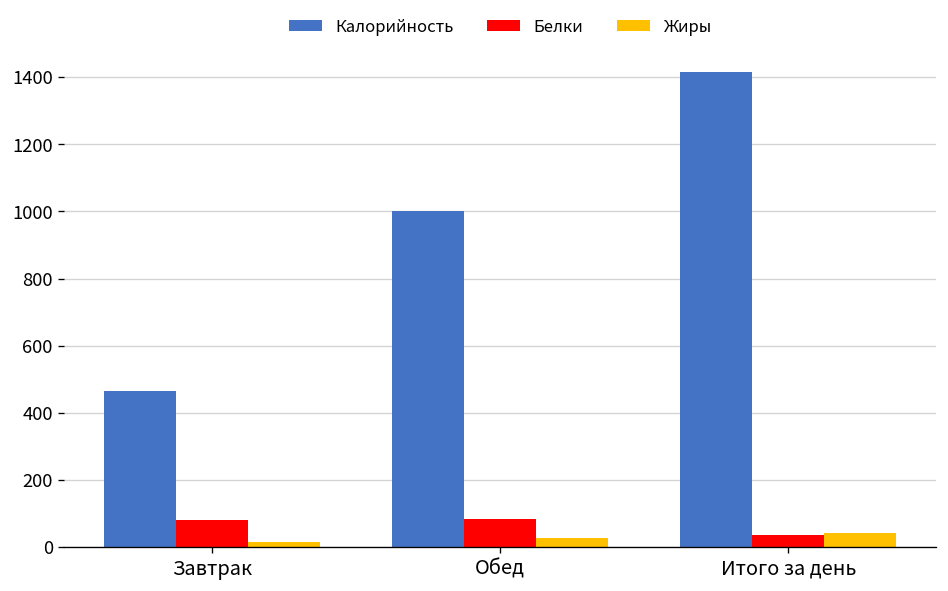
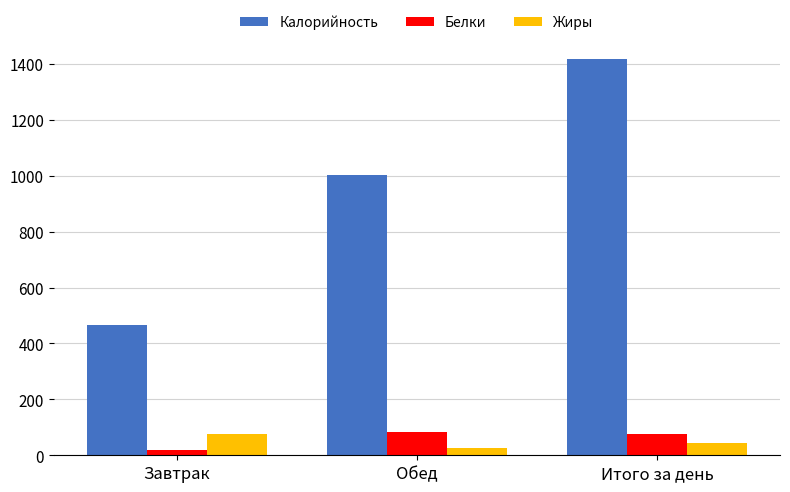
  {
    "Калорийность": {
      "Завтрак": 470,
      "Обед": 1000,
      "Итого за день": 1420
    },
    "Белки": {
-     "Завтрак": 80,
+     "Завтрак": 20,
      "Обед": 80,
-     "Итого за день": 40
+     "Итого за день": 80
    },
    "Жиры": {
-     "Завтрак": 20,
+     "Завтрак": 80,
      "Обед": 30,
      "Итого за день": 40
    }
  }
